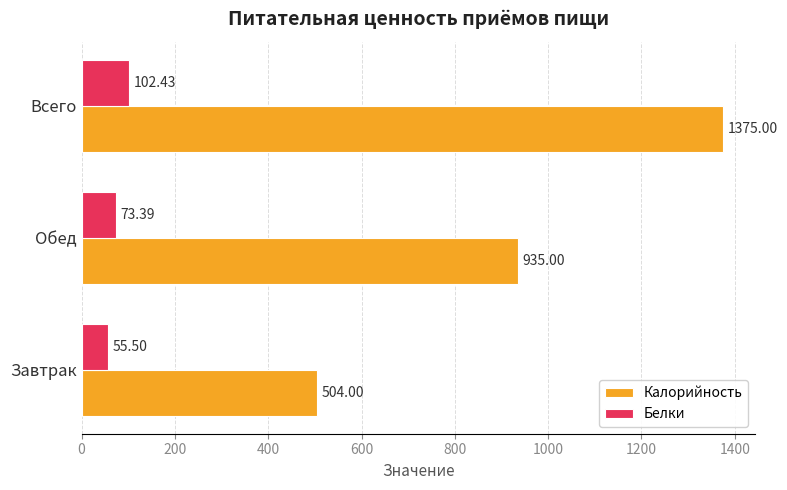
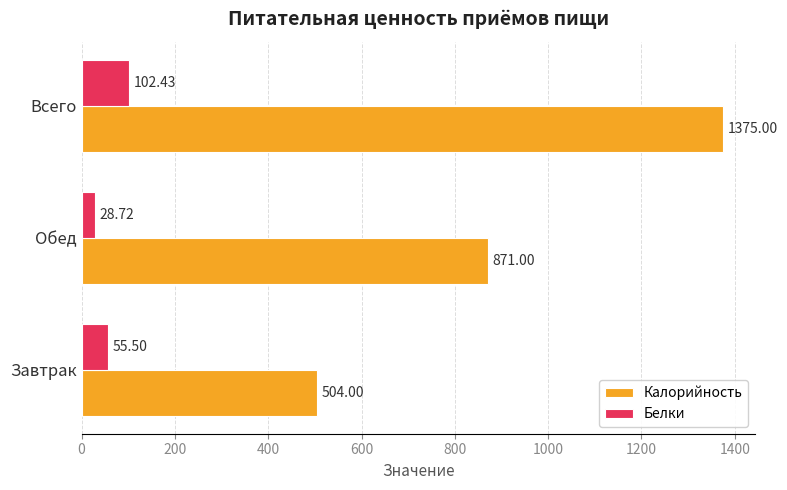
  {
    "Калорийность": {
      "Всего": 1375.00,
-     "Обед": 935.00,
+     "Обед": 871.00,
      "Завтрак": 504.00
    },
    "Белки": {
      "Всего": 102.43,
-     "Обед": 73.39,
+     "Обед": 28.72,
      "Завтрак": 55.50
    }
  }
